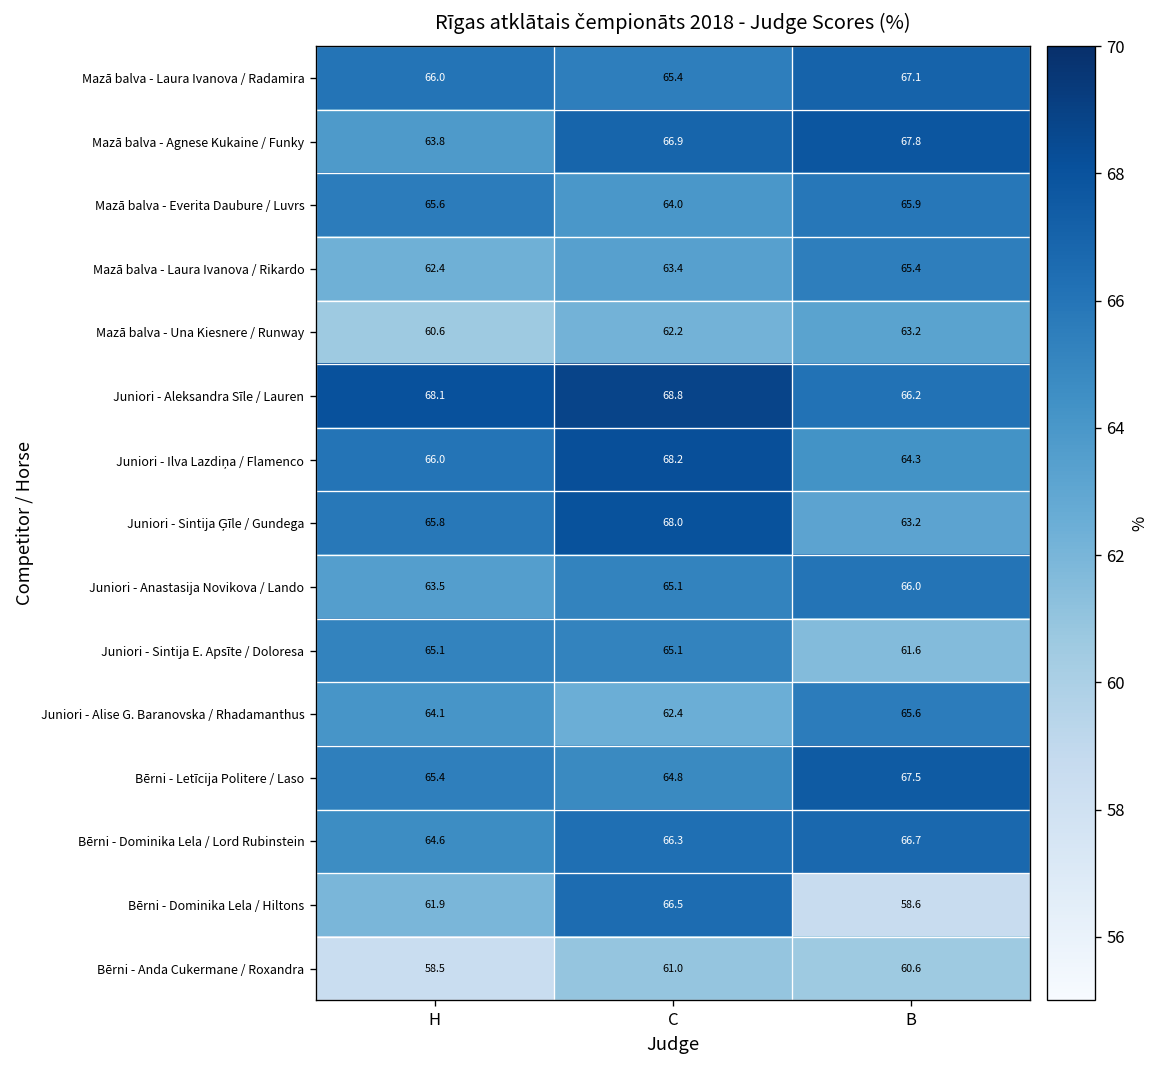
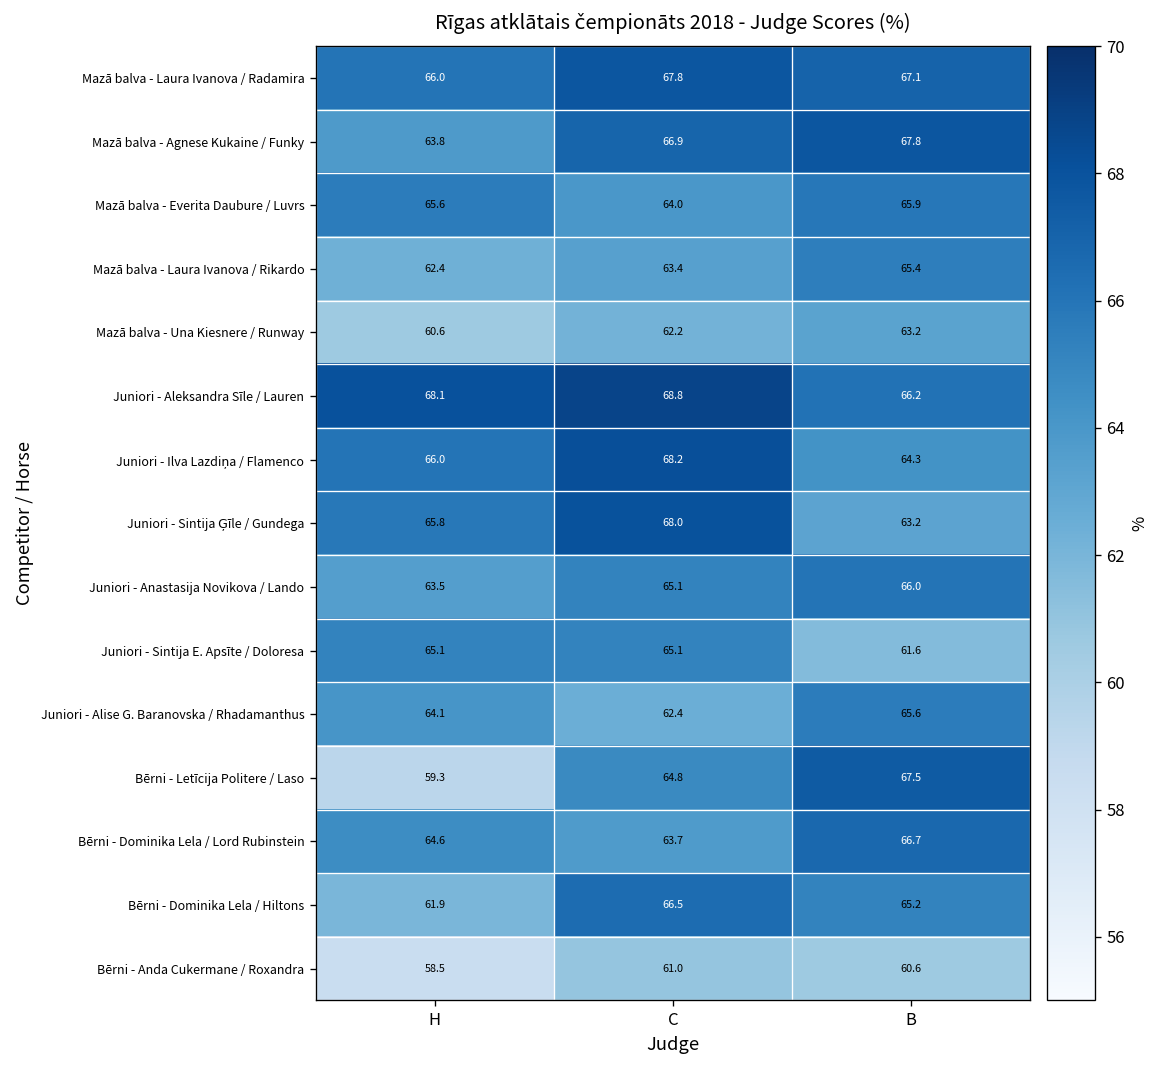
  {
    "Mazā balva - Laura Ivanova / Radamira": {
      "H": 66.0,
-     "C": 65.4,
+     "C": 67.8,
      "B": 67.1
    },
    "Mazā balva - Agnese Kukaine / Funky": {
      "H": 63.8,
      "C": 66.9,
      "B": 67.8
    },
    "Mazā balva - Everita Daubure / Luvrs": {
      "H": 65.6,
      "C": 64.0,
      "B": 65.9
    },
    "Mazā balva - Laura Ivanova / Rikardo": {
      "H": 62.4,
      "C": 63.4,
      "B": 65.4
    },
    "Mazā balva - Una Kiesnere / Runway": {
      "H": 60.6,
      "C": 62.2,
      "B": 63.2
    },
    "Juniori - Aleksandra Sīle / Lauren": {
      "H": 68.1,
      "C": 68.8,
      "B": 66.2
    },
    "Juniori - Ilva Lazdiņa / Flamenco": {
      "H": 66.0,
      "C": 68.2,
      "B": 64.3
    },
    "Juniori - Sintija Ģīle / Gundega": {
      "H": 65.8,
      "C": 68.0,
      "B": 63.2
    },
    "Juniori - Anastasija Novikova / Lando": {
      "H": 63.5,
      "C": 65.1,
      "B": 66.0
    },
    "Juniori - Sintija E. Apsīte / Doloresa": {
      "H": 65.1,
      "C": 65.1,
      "B": 61.6
    },
    "Juniori - Alise G. Baranovska / Rhadamanthus": {
      "H": 64.1,
      "C": 62.4,
      "B": 65.6
    },
    "Bērni - Letīcija Politere / Laso": {
-     "H": 65.4,
+     "H": 59.3,
      "C": 64.8,
      "B": 67.5
    },
    "Bērni - Dominika Lela / Lord Rubinstein": {
      "H": 64.6,
-     "C": 66.3,
+     "C": 63.7,
      "B": 66.7
    },
    "Bērni - Dominika Lela / Hiltons": {
      "H": 61.9,
      "C": 66.5,
-     "B": 58.6
+     "B": 65.2
    },
    "Bērni - Anda Cukermane / Roxandra": {
      "H": 58.5,
      "C": 61.0,
      "B": 60.6
    }
  }
